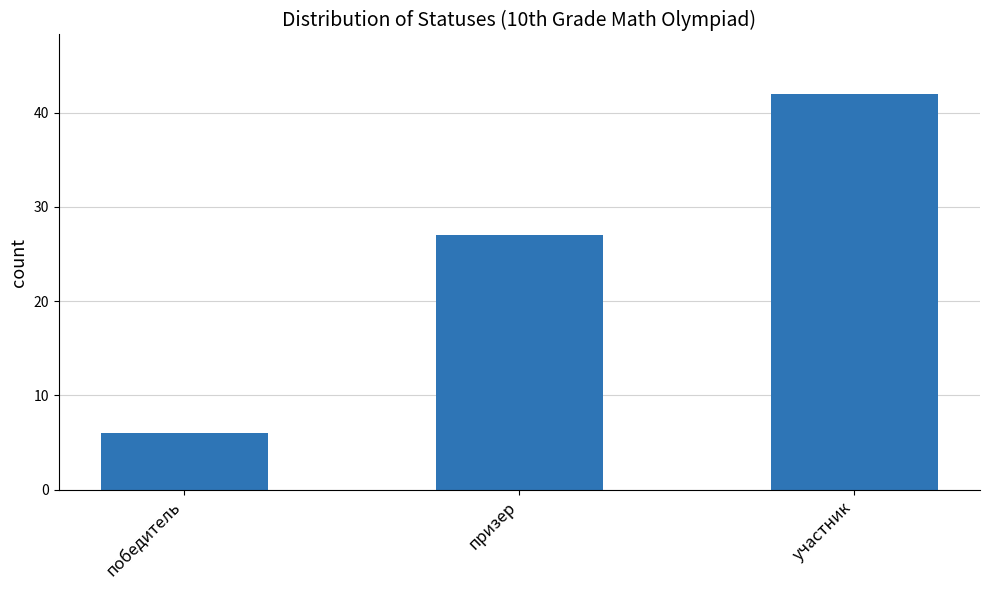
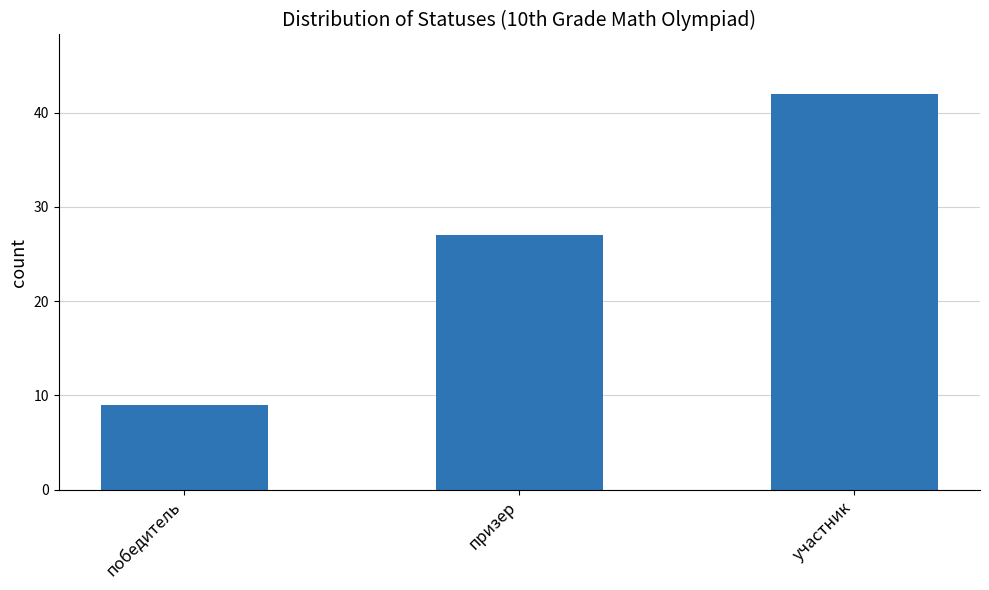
  {
-   "победитель": 6,
+   "победитель": 9,
    "призер": 27,
    "участник": 42
  }
